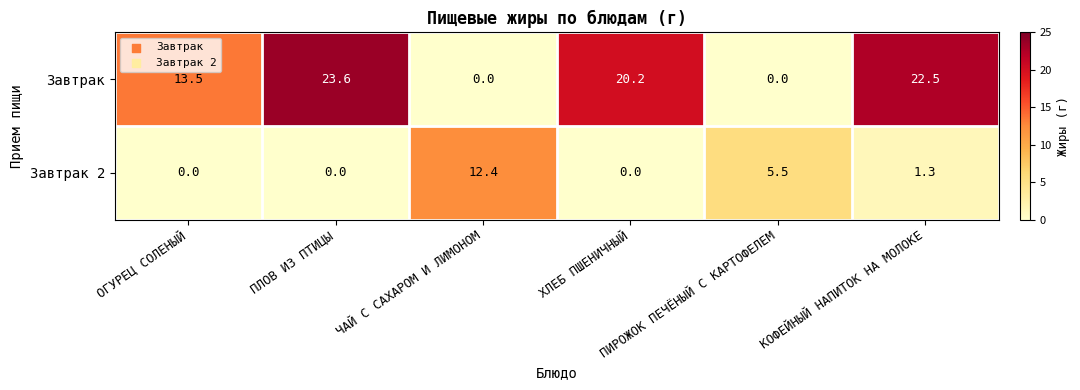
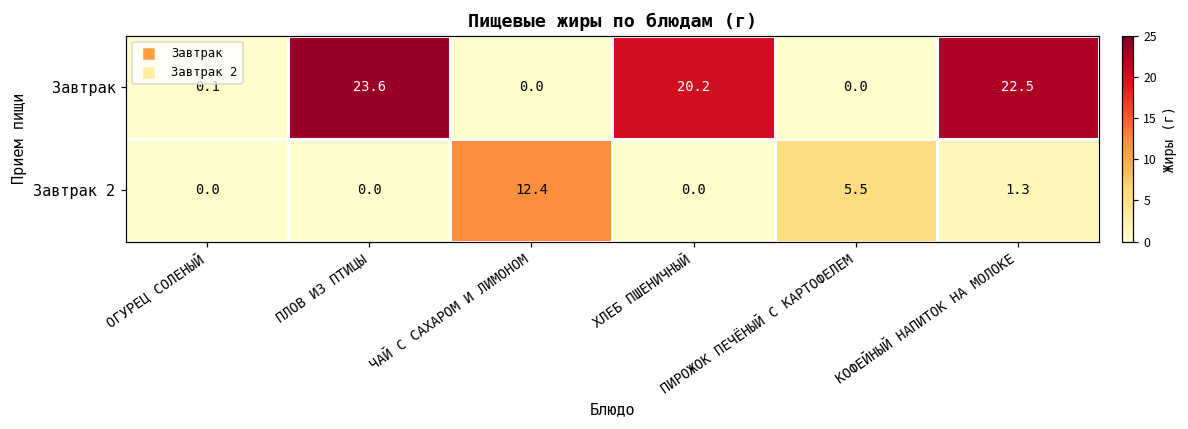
  {
    "Завтрак": {
-     "ОГУРЕЦ СОЛЕНЫЙ": 13.5,
+     "ОГУРЕЦ СОЛЕНЫЙ": 0.1,
      "ПЛОВ ИЗ ПТИЦЫ": 23.6,
      "ЧАЙ С САХАРОМ И ЛИМОНОМ": 0.0,
      "ХЛЕБ ПШЕНИЧНЫЙ": 20.2,
      "ПИРОЖОК ПЕЧЁНЫЙ С КАРТОФЕЛЕМ": 0.0,
      "КОФЕЙНЫЙ НАПИТОК НА МОЛОКЕ": 22.5
    },
    "Завтрак 2": {
      "ОГУРЕЦ СОЛЕНЫЙ": 0.0,
      "ПЛОВ ИЗ ПТИЦЫ": 0.0,
      "ЧАЙ С САХАРОМ И ЛИМОНОМ": 12.4,
      "ХЛЕБ ПШЕНИЧНЫЙ": 0.0,
      "ПИРОЖОК ПЕЧЁНЫЙ С КАРТОФЕЛЕМ": 5.5,
      "КОФЕЙНЫЙ НАПИТОК НА МОЛОКЕ": 1.3
    }
  }
